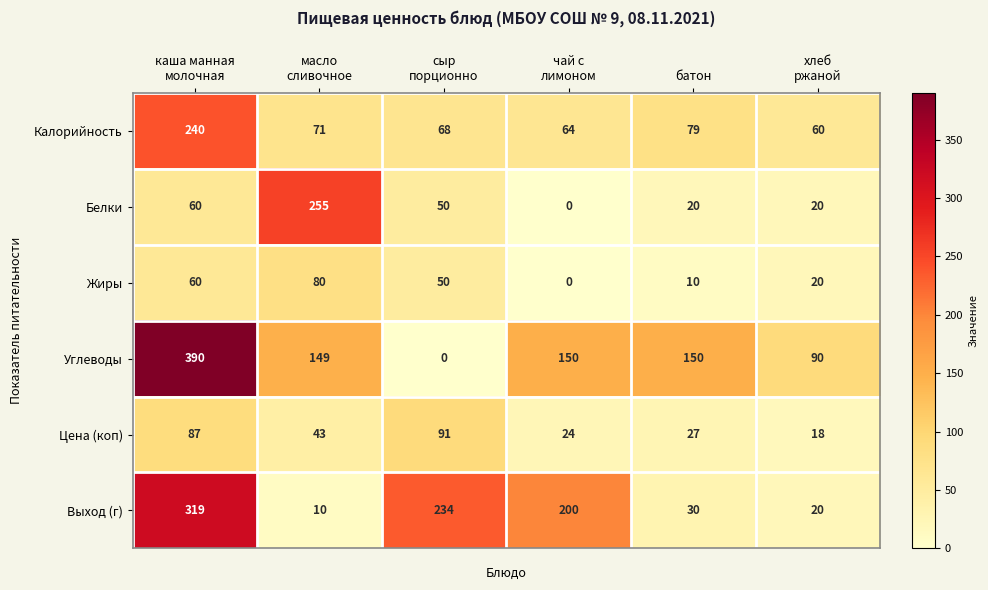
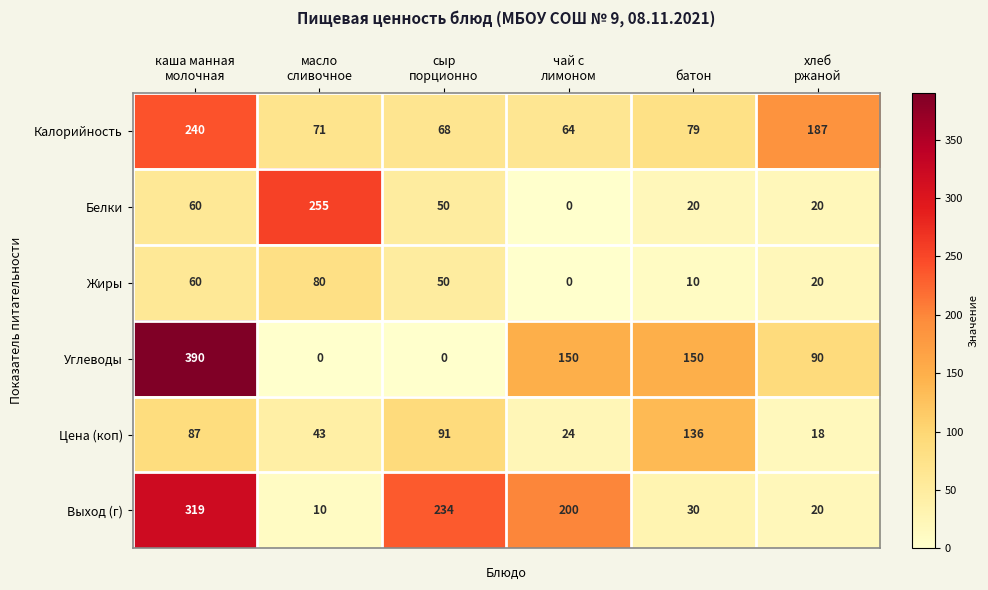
  {
    "Калорийность": {
      "каша манная молочная": 240,
      "масло сливочное": 71,
      "сыр порционно": 68,
      "чай с лимоном": 64,
      "батон": 79,
-     "хлеб ржаной": 60
+     "хлеб ржаной": 187
    },
    "Белки": {
      "каша манная молочная": 60,
      "масло сливочное": 255,
      "сыр порционно": 50,
      "чай с лимоном": 0,
      "батон": 20,
      "хлеб ржаной": 20
    },
    "Жиры": {
      "каша манная молочная": 60,
      "масло сливочное": 80,
      "сыр порционно": 50,
      "чай с лимоном": 0,
      "батон": 10,
      "хлеб ржаной": 20
    },
    "Углеводы": {
      "каша манная молочная": 390,
-     "масло сливочное": 149,
+     "масло сливочное": 0,
      "сыр порционно": 0,
      "чай с лимоном": 150,
      "батон": 150,
      "хлеб ржаной": 90
    },
    "Цена (коп)": {
      "каша манная молочная": 87,
      "масло сливочное": 43,
      "сыр порционно": 91,
      "чай с лимоном": 24,
-     "батон": 27,
+     "батон": 136,
      "хлеб ржаной": 18
    },
    "Выход (г)": {
      "каша манная молочная": 319,
      "масло сливочное": 10,
      "сыр порционно": 234,
      "чай с лимоном": 200,
      "батон": 30,
      "хлеб ржаной": 20
    }
  }
